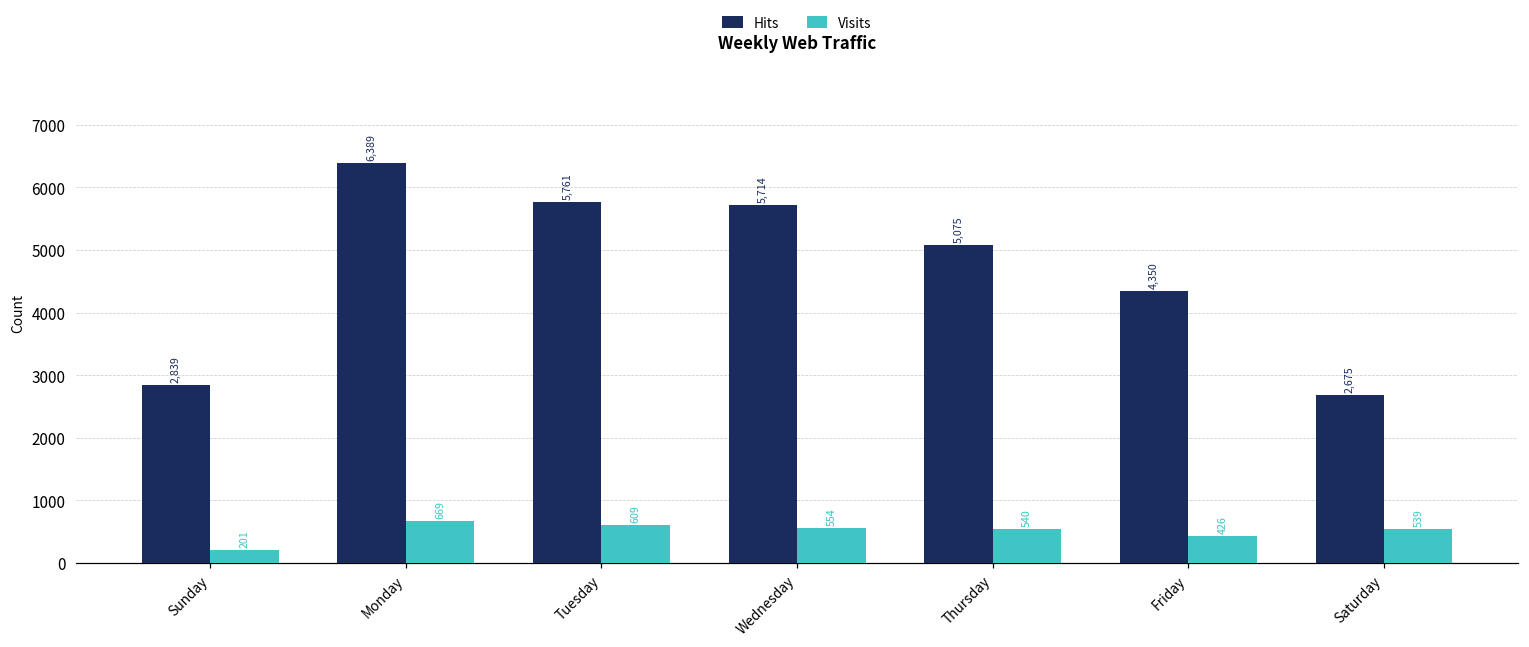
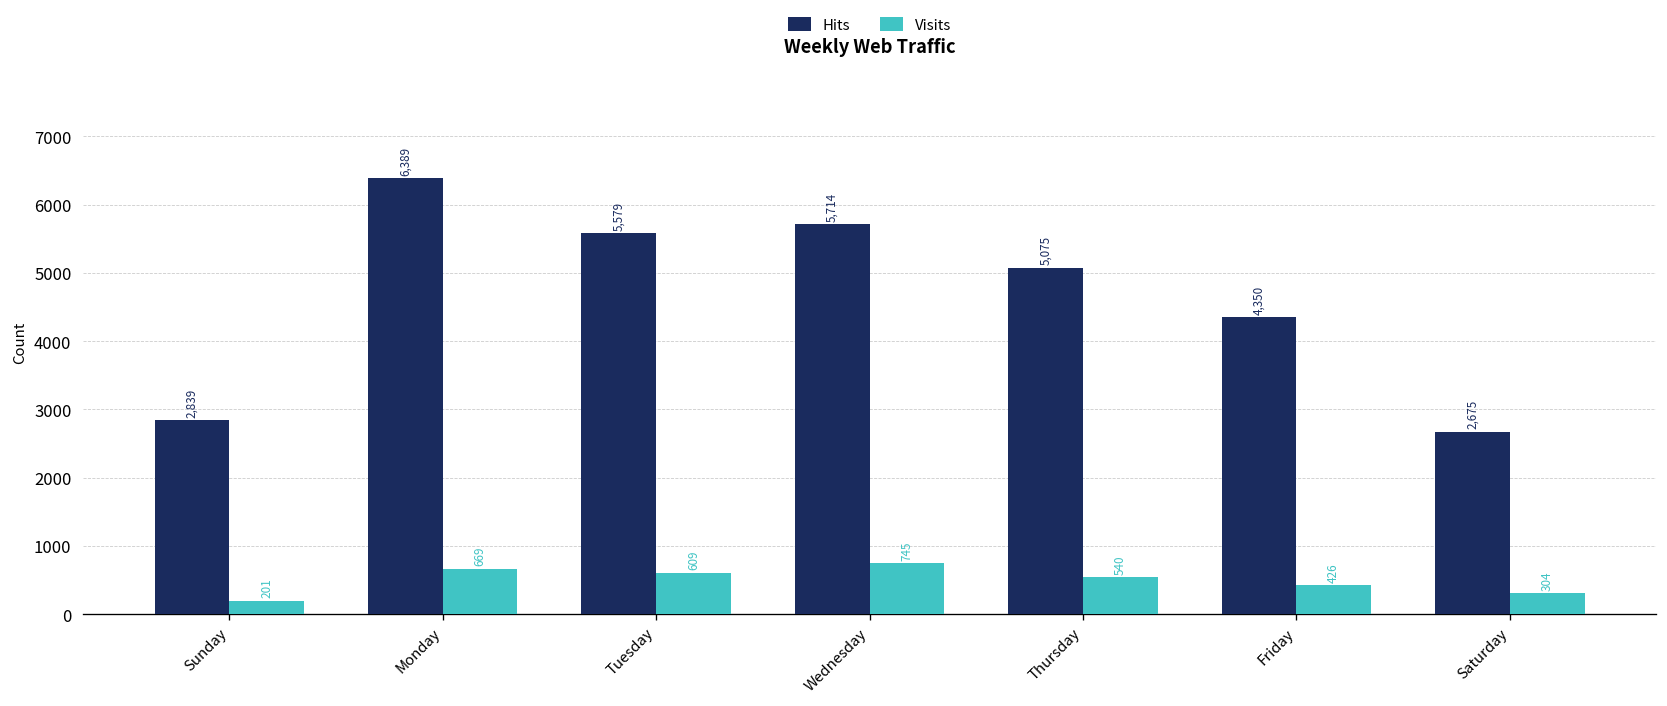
  {
    "Hits": {
      "Sunday": "2,839",
      "Monday": "6,389",
-     "Tuesday": "5,761",
+     "Tuesday": "5,579",
      "Wednesday": "5,714",
      "Thursday": "5,075",
      "Friday": "4,350",
      "Saturday": "2,675"
    },
    "Visits": {
      "Sunday": "201",
      "Monday": "669",
      "Tuesday": "609",
-     "Wednesday": "554",
+     "Wednesday": "745",
      "Thursday": "540",
      "Friday": "426",
-     "Saturday": "539"
+     "Saturday": "304"
    }
  }
